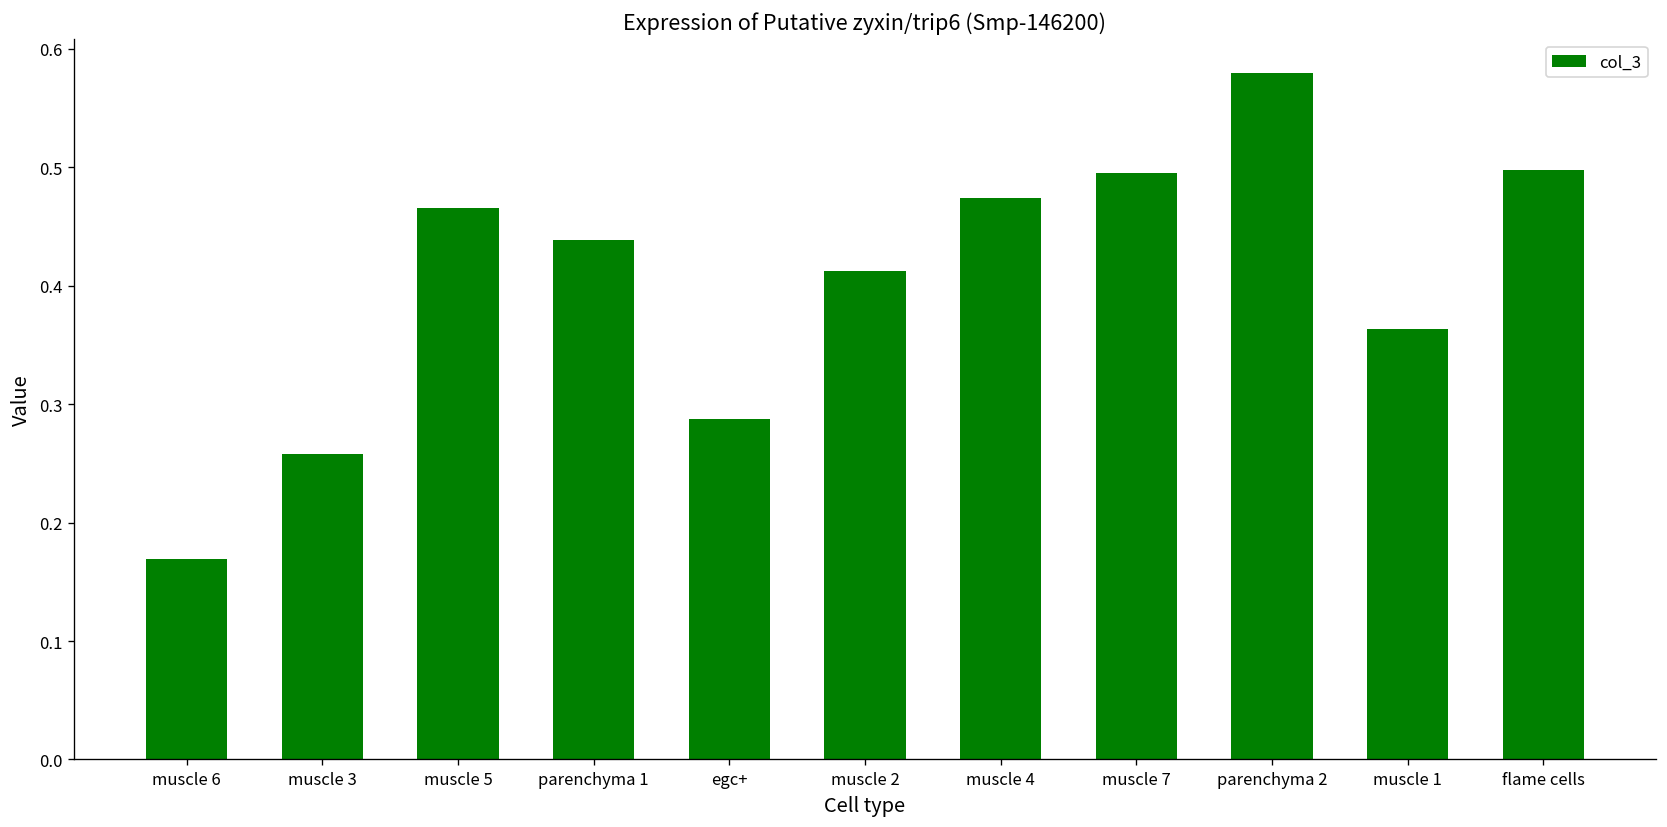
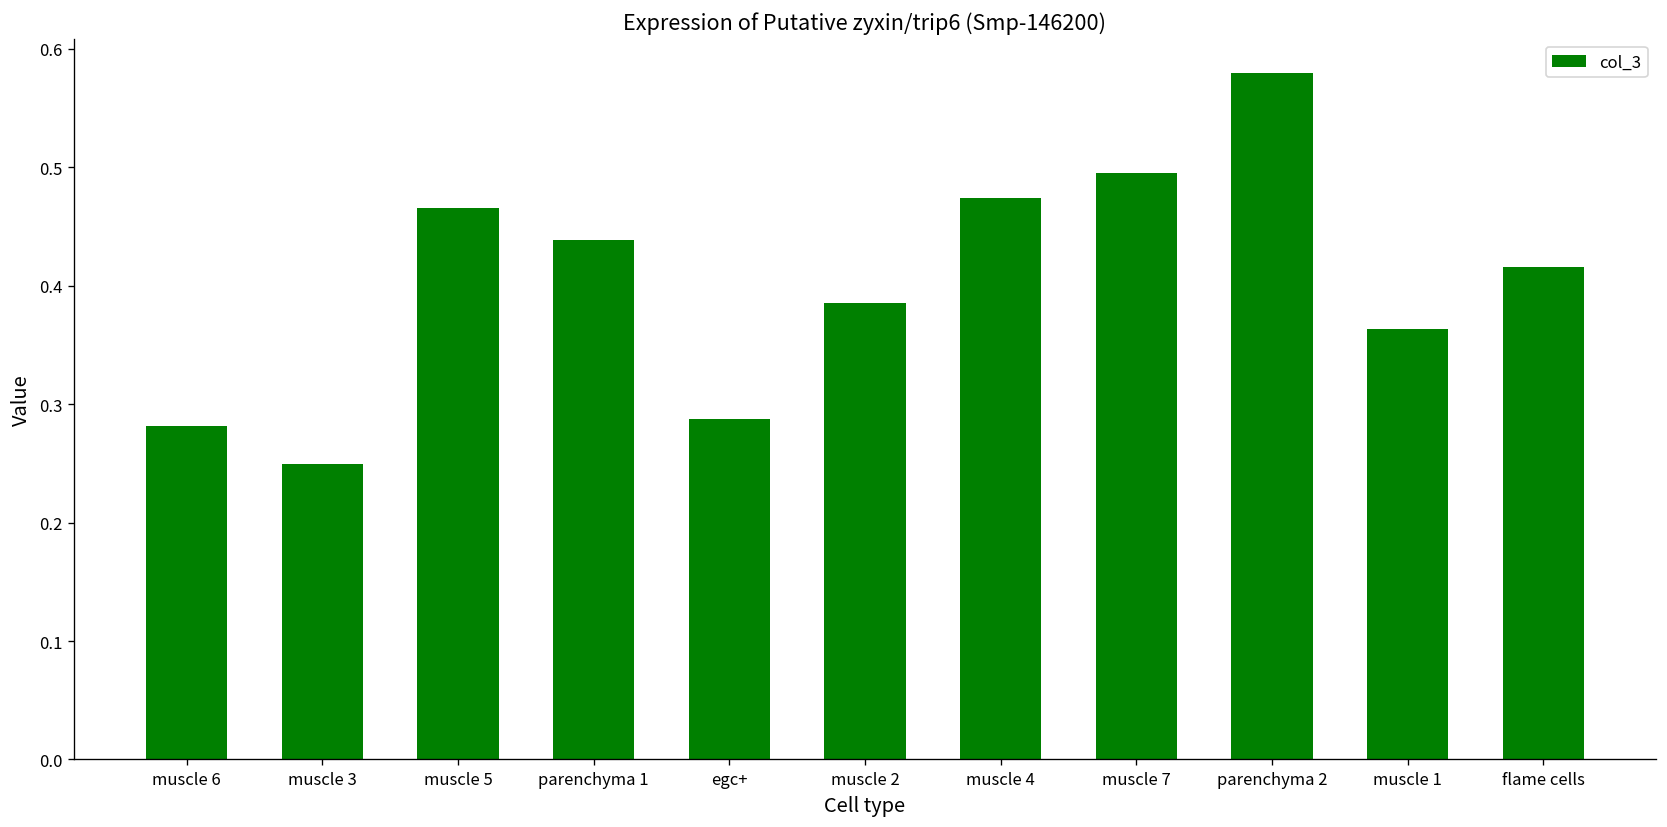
  {
-   "muscle 6": 0.17,
-   "muscle 3": 0.26,
+   "muscle 6": 0.28,
+   "muscle 3": 0.25,
    "muscle 5": 0.47,
    "parenchyma 1": 0.44,
    "egc+": 0.29,
-   "muscle 2": 0.41,
+   "muscle 2": 0.39,
    "muscle 4": 0.47,
    "muscle 7": 0.50,
    "parenchyma 2": 0.58,
    "muscle 1": 0.36,
-   "flame cells": 0.50
+   "flame cells": 0.42
  }
